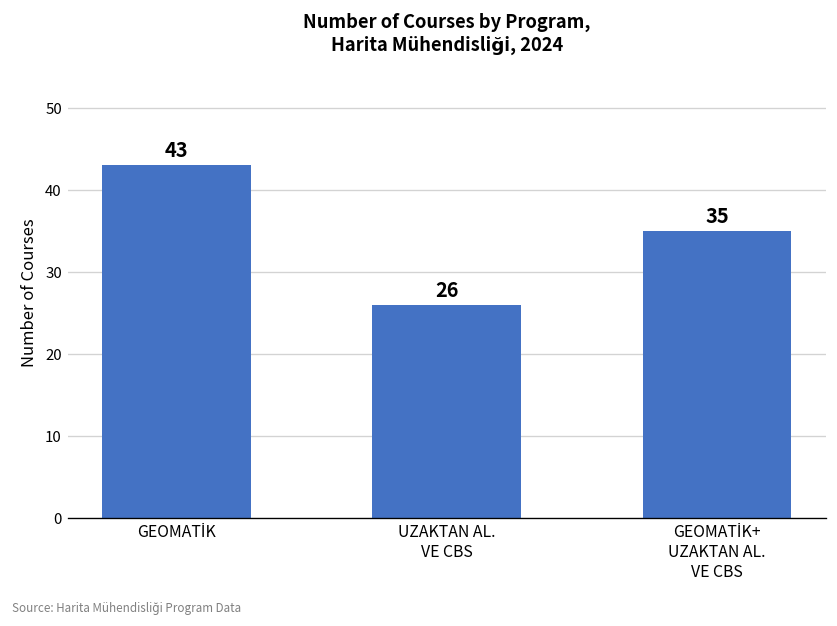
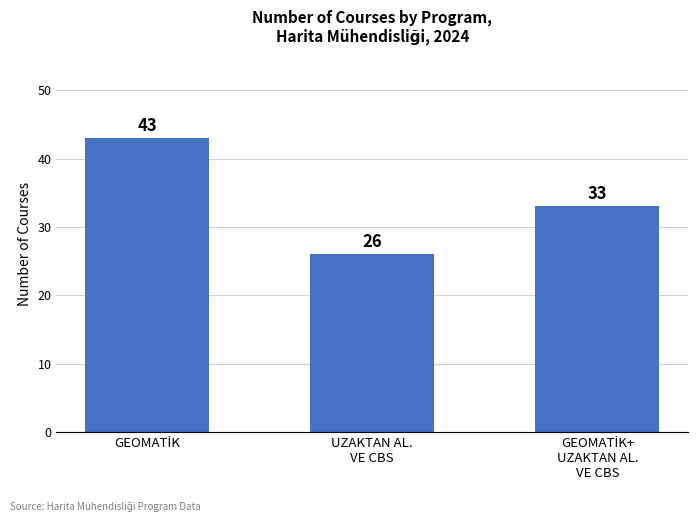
  {
    "GEOMATİK": 43,
    "UZAKTAN AL. VE CBS": 26,
-   "GEOMATİK+ UZAKTAN AL. VE CBS": 35
+   "GEOMATİK+ UZAKTAN AL. VE CBS": 33
  }
